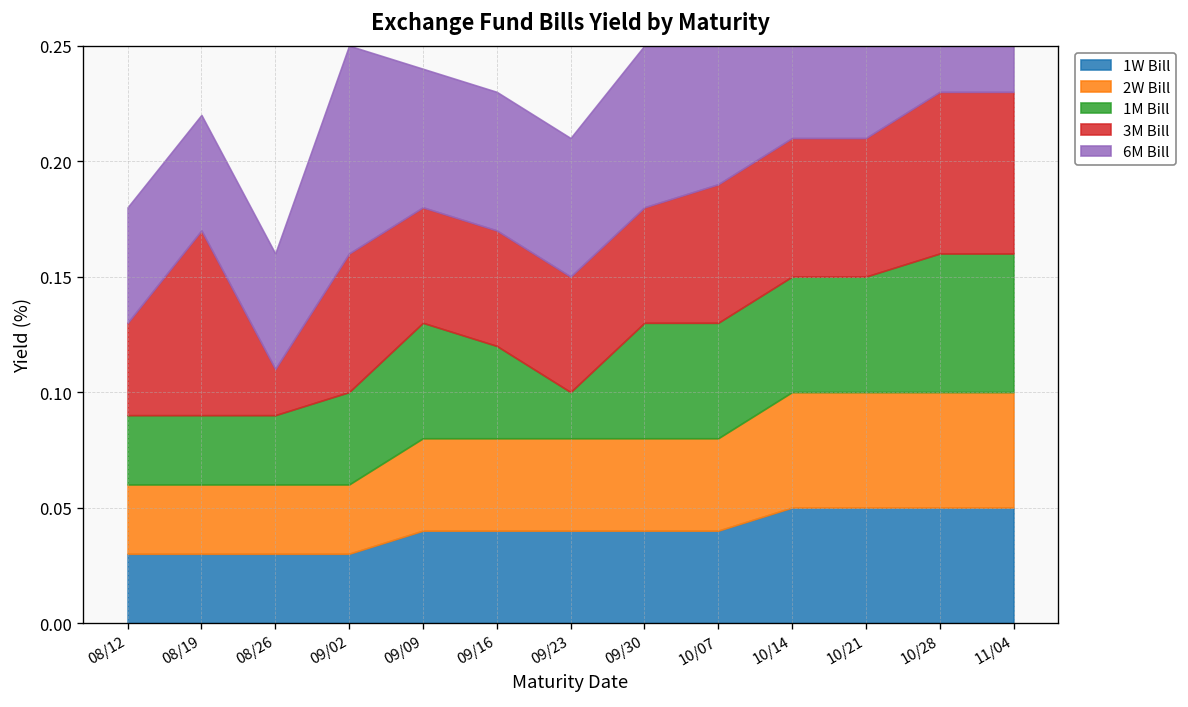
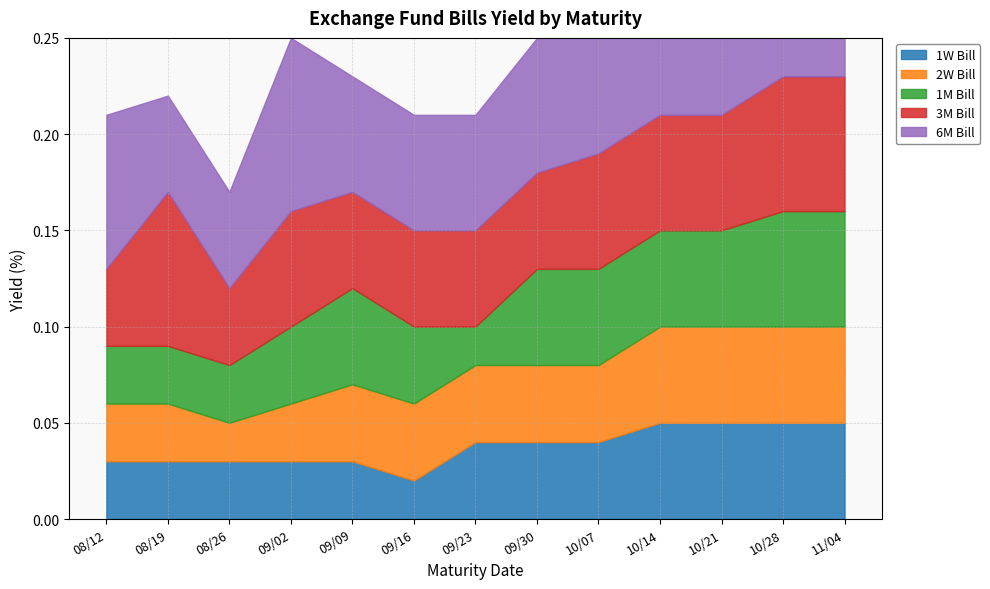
  {
    "1W Bill": {
      "08/12": 0.03,
      "08/19": 0.03,
      "08/26": 0.03,
      "09/02": 0.03,
-     "09/09": 0.04,
-     "09/16": 0.04,
+     "09/09": 0.03,
+     "09/16": 0.02,
      "09/23": 0.04,
      "09/30": 0.04,
      "10/07": 0.04,
      "10/14": 0.05,
      "10/21": 0.05,
      "10/28": 0.05,
      "11/04": 0.05
    },
    "2W Bill": {
      "08/12": 0.03,
      "08/19": 0.03,
-     "08/26": 0.03,
+     "08/26": 0.02,
      "09/02": 0.03,
      "09/09": 0.04,
      "09/16": 0.04,
      "09/23": 0.04,
      "09/30": 0.04,
      "10/07": 0.04,
      "10/14": 0.05,
      "10/21": 0.05,
      "10/28": 0.05,
      "11/04": 0.05
    },
    "1M Bill": {
      "08/12": 0.03,
      "08/19": 0.03,
      "08/26": 0.03,
      "09/02": 0.04,
      "09/09": 0.05,
      "09/16": 0.04,
      "09/23": 0.02,
      "09/30": 0.05,
      "10/07": 0.05,
      "10/14": 0.05,
      "10/21": 0.05,
      "10/28": 0.06,
      "11/04": 0.06
    },
    "3M Bill": {
      "08/12": 0.04,
      "08/19": 0.08,
-     "08/26": 0.02,
+     "08/26": 0.04,
      "09/02": 0.06,
      "09/09": 0.05,
      "09/16": 0.05,
      "09/23": 0.05,
      "09/30": 0.05,
      "10/07": 0.06,
      "10/14": 0.06,
      "10/21": 0.06,
      "10/28": 0.07,
      "11/04": 0.07
    },
    "6M Bill": {
-     "08/12": 0.05,
+     "08/12": 0.08,
      "08/19": 0.05,
      "08/26": 0.05,
      "09/02": 0.09,
      "09/09": 0.06,
      "09/16": 0.06,
      "09/23": 0.06,
      "09/30": 0.07
    }
  }
